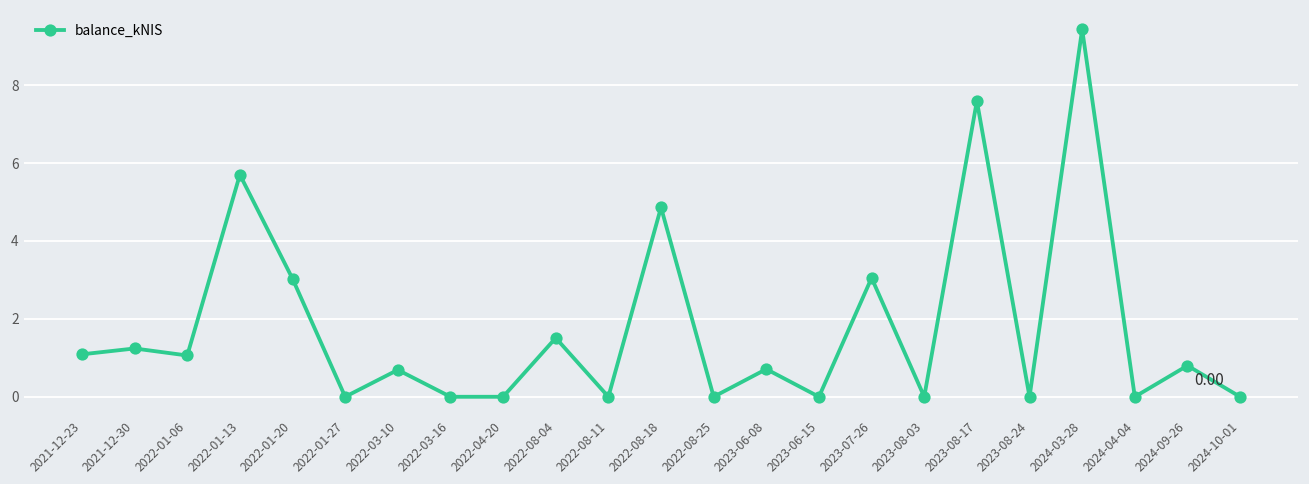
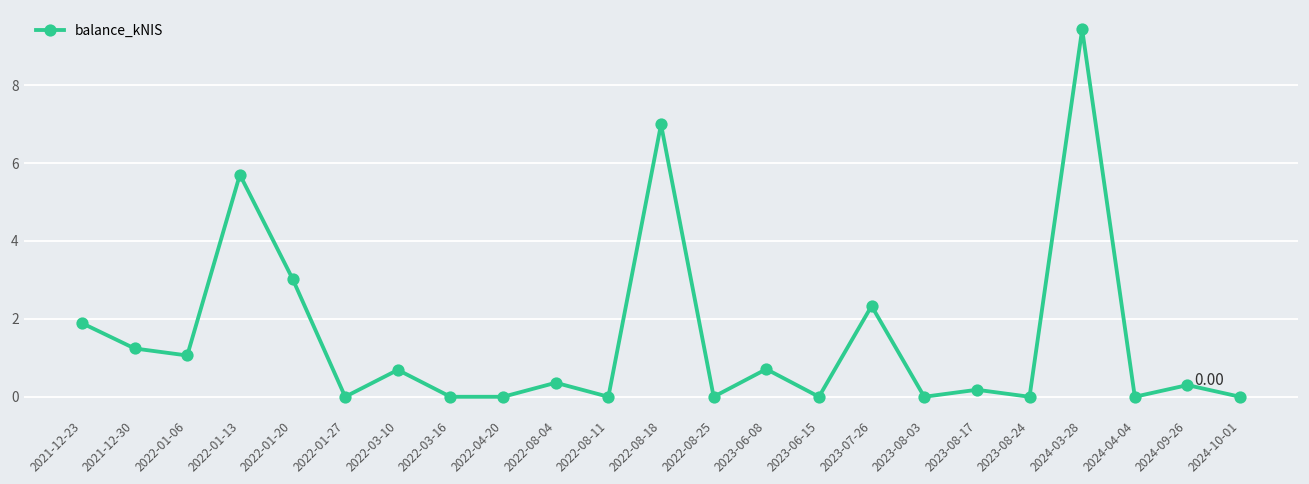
  {
-   "2021-12-23": 1.1,
+   "2021-12-23": 1.9,
    "2021-12-30": 1.2,
    "2022-01-06": 1.1,
    "2022-01-13": 5.7,
    "2022-01-20": 3.0,
    "2022-01-27": 0.0,
    "2022-03-10": 0.7,
    "2022-03-16": 0.0,
    "2022-04-20": 0.0,
-   "2022-08-04": 1.5,
+   "2022-08-04": 0.4,
    "2022-08-11": 0.0,
-   "2022-08-18": 4.9,
+   "2022-08-18": 7.0,
    "2022-08-25": 0.0,
    "2023-06-08": 0.7,
    "2023-06-15": 0.0,
-   "2023-07-26": 3.1,
+   "2023-07-26": 2.3,
    "2023-08-03": 0.0,
-   "2023-08-17": 7.6,
+   "2023-08-17": 0.2,
    "2023-08-24": 0.0,
    "2024-03-28": 9.4,
    "2024-04-04": 0.0,
-   "2024-09-26": 0.8
+   "2024-09-26": 0.3
  }
